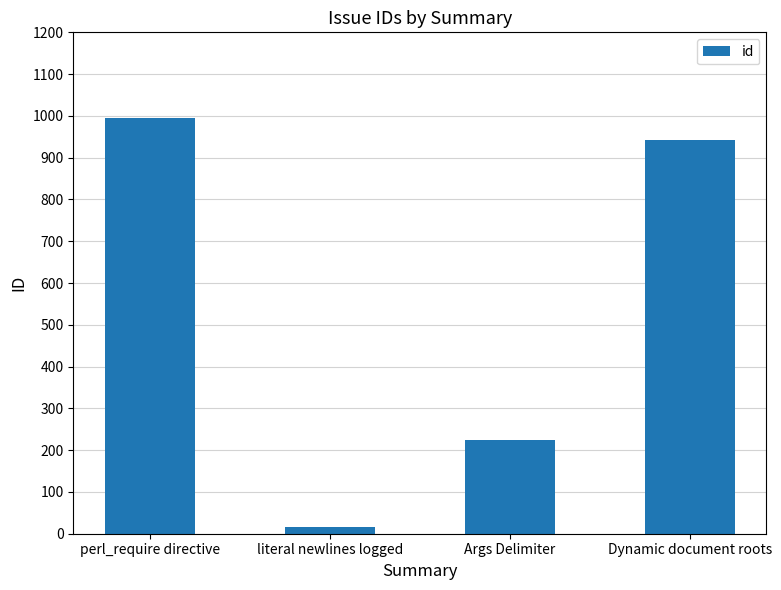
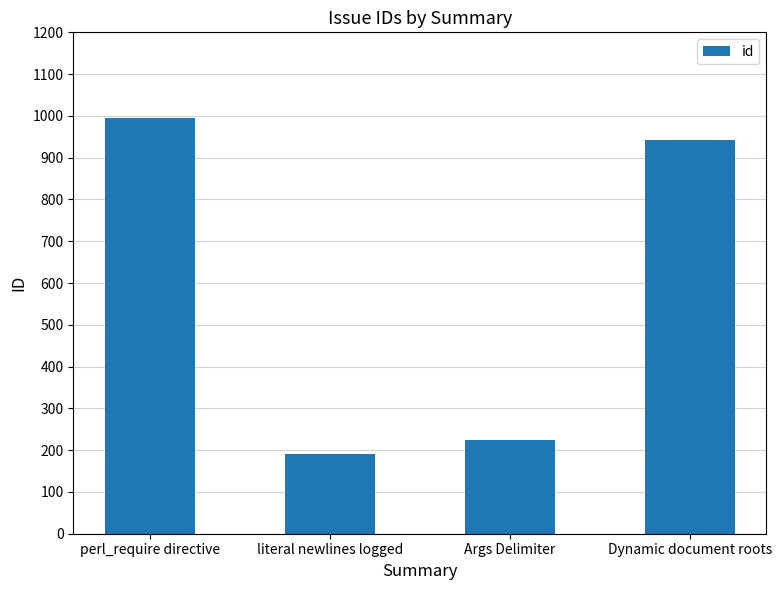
  {
    "perl_require directive": 990,
-   "literal newlines logged": 20,
+   "literal newlines logged": 190,
    "Args Delimiter": 220,
    "Dynamic document roots": 940
  }
